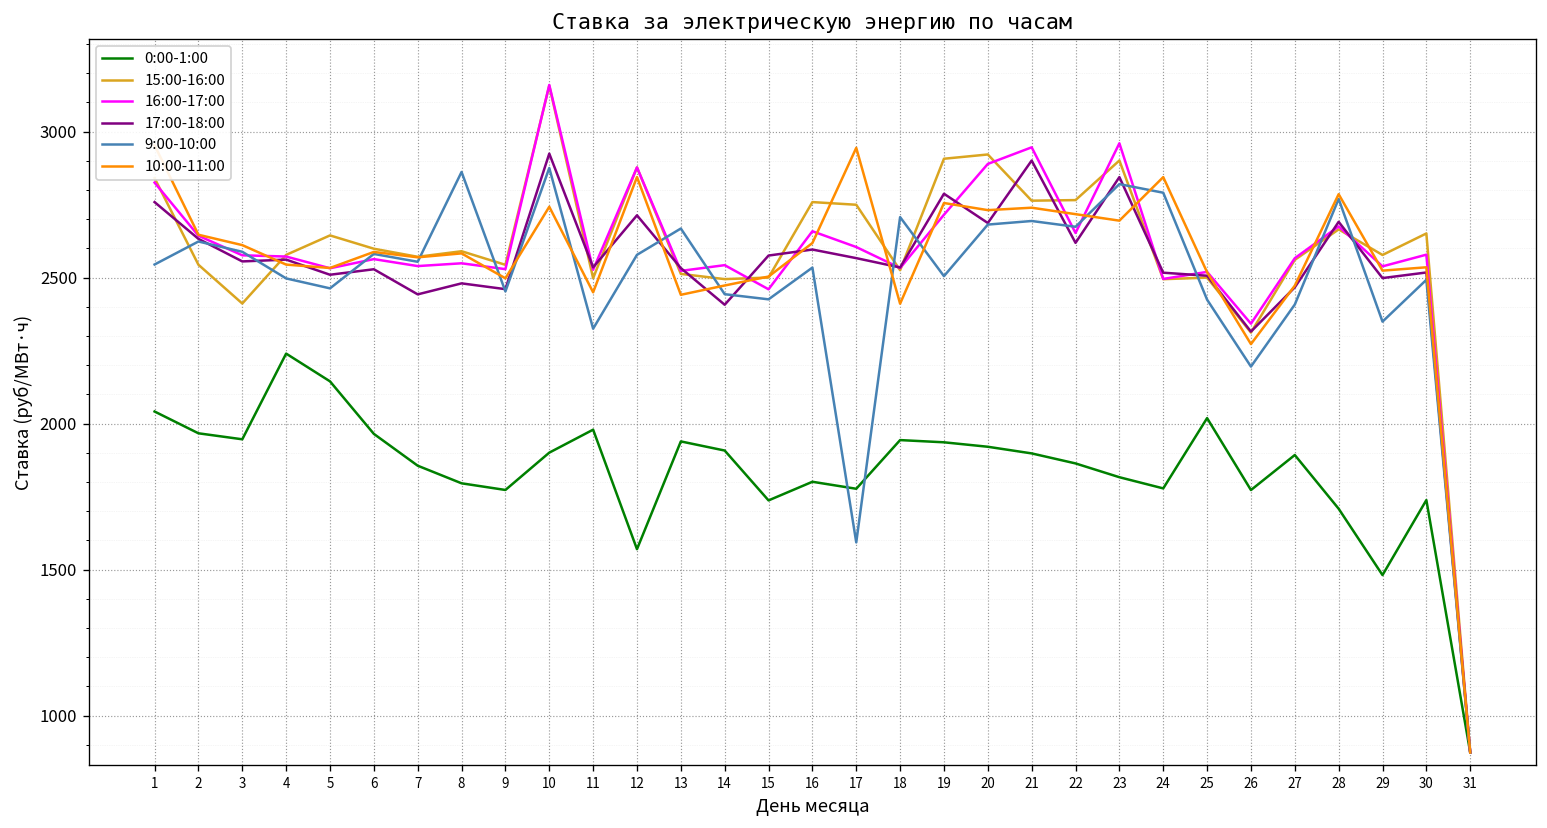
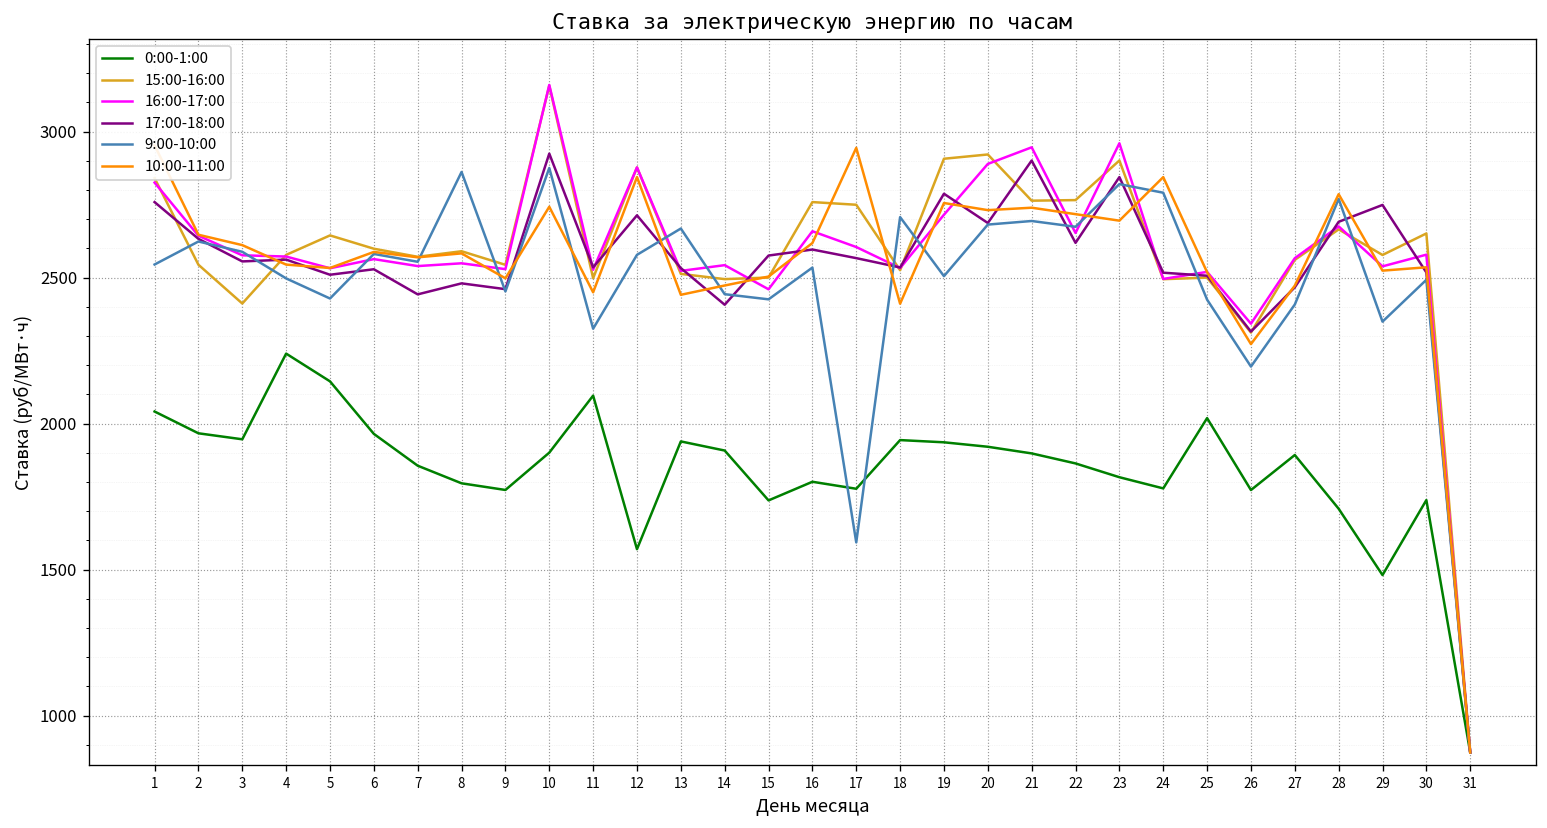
  {
    "0:00-1:00": {
      "1": 2040,
      "2": 1970,
      "3": 1950,
      "4": 2240,
      "5": 2140,
      "6": 1960,
      "7": 1860,
      "8": 1800,
      "9": 1770,
      "10": 1900,
-     "11": 1980,
+     "11": 2100,
      "12": 1570,
      "13": 1940,
      "14": 1910,
      "15": 1740,
      "16": 1800,
      "17": 1780,
      "18": 1940,
      "19": 1940,
      "20": 1920,
      "21": 1900,
      "22": 1860,
      "23": 1820,
      "24": 1780,
      "25": 2020,
      "26": 1770,
      "27": 1890,
      "28": 1710,
      "29": 1480,
      "30": 1740
    },
    "16:00-17:00": {
      "3": 2580,
      "6": 2560,
      "7": 2540,
      "8": 2550,
      "9": 2530,
      "14": 2540,
      "15": 2460,
      "16": 2660,
      "17": 2600,
      "19": 2720,
      "20": 2890,
      "21": 2950,
      "22": 2650,
      "23": 2960,
      "26": 2340,
      "29": 2540,
      "30": 2580
    },
    "17:00-18:00": {
      "1": 2760,
      "3": 2560,
      "5": 2510,
      "6": 2530,
      "7": 2440,
      "8": 2480,
      "10": 2920,
      "12": 2710,
      "14": 2410,
      "15": 2580,
      "16": 2600,
      "17": 2570,
      "19": 2790,
      "21": 2900,
      "22": 2620,
      "23": 2840,
      "24": 2520,
      "28": 2690,
-     "29": 2500,
+     "29": 2750,
      "30": 2520
    },
    "9:00-10:00": {
      "1": 2540,
      "3": 2590,
      "4": 2500,
-     "5": 2460,
+     "5": 2430,
      "7": 2550,
      "8": 2860,
      "10": 2880,
      "11": 2320,
      "12": 2580,
      "13": 2670,
      "14": 2440,
      "15": 2430,
      "16": 2530,
      "17": 1590,
      "18": 2710,
      "19": 2500,
      "21": 2690,
      "22": 2670,
      "23": 2820,
      "24": 2790,
      "25": 2420,
      "26": 2200,
      "27": 2410,
      "28": 2770,
      "29": 2350,
      "30": 2490
    }
  }
